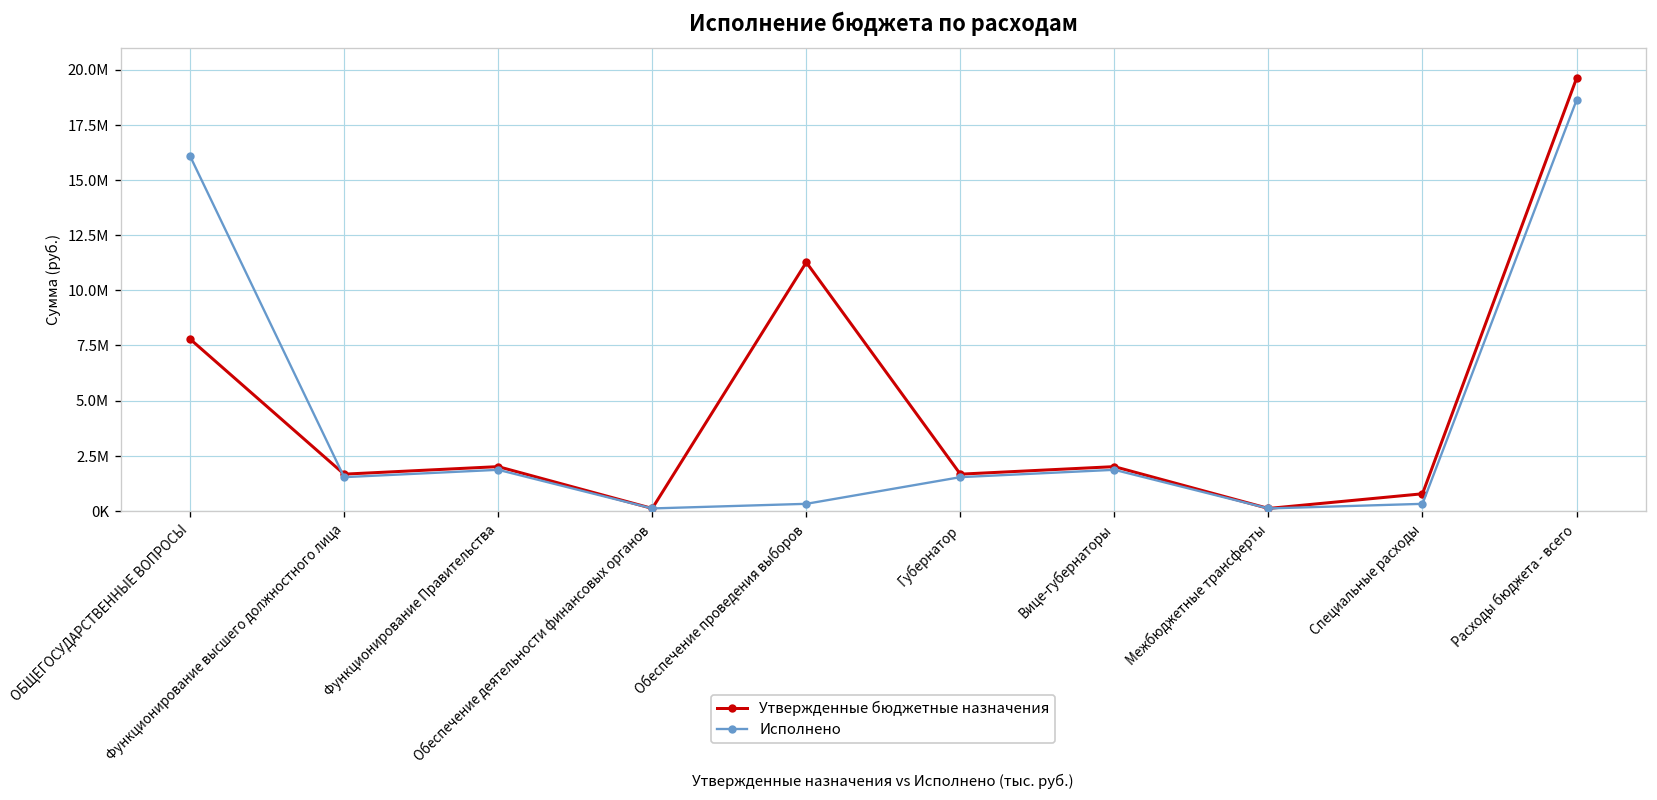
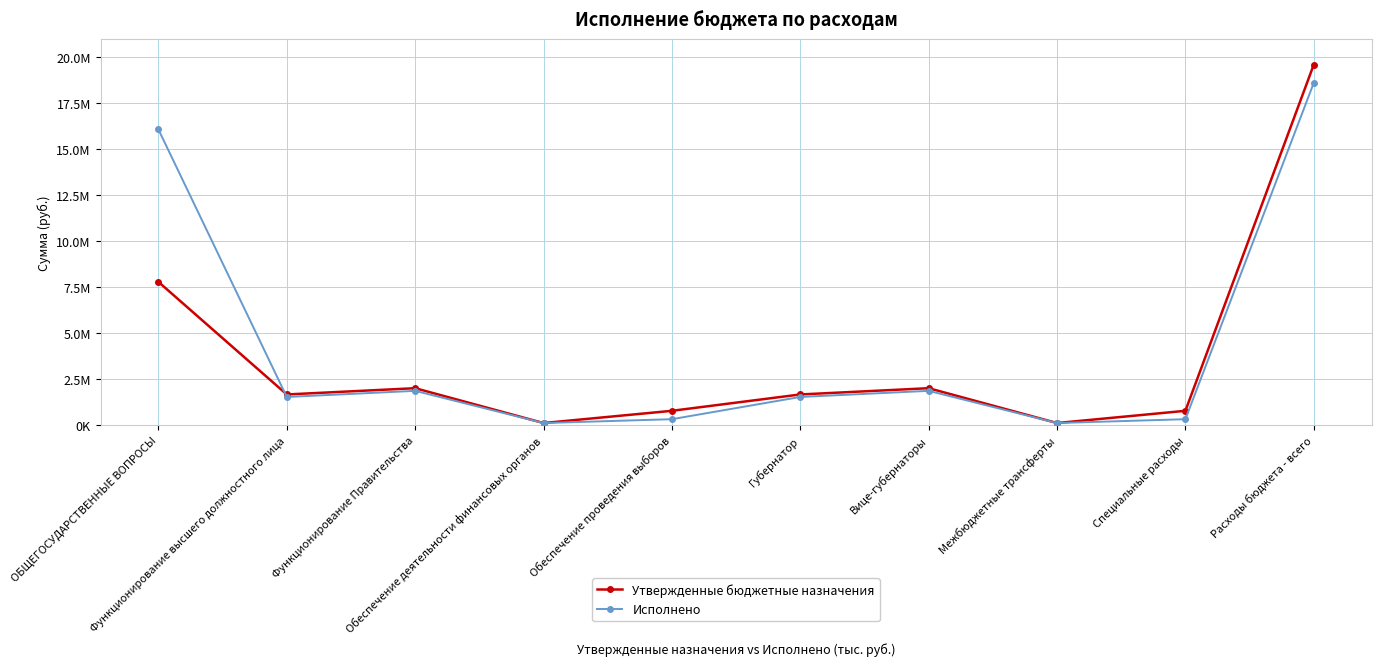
  {
    "Утвержденные бюджетные назначения": {
      "ОБЩЕГОСУДАРСТВЕННЫЕ ВОПРОСЫ": 7800000,
      "Функционирование Правительства": 2000000,
-     "Обеспечение проведения выборов": 11300000,
+     "Обеспечение проведения выборов": 800000,
      "Вице-губернаторы": 2000000,
      "Специальные расходы": 800000,
      "Расходы бюджета - всего": 19600000
    },
    "Исполнено": {
      "ОБЩЕГОСУДАРСТВЕННЫЕ ВОПРОСЫ": 16100000,
      "Функционирование Правительства": 1900000,
      "Обеспечение проведения выборов": 300000,
      "Вице-губернаторы": 1900000,
      "Специальные расходы": 300000,
      "Расходы бюджета - всего": 18600000
    }
  }
